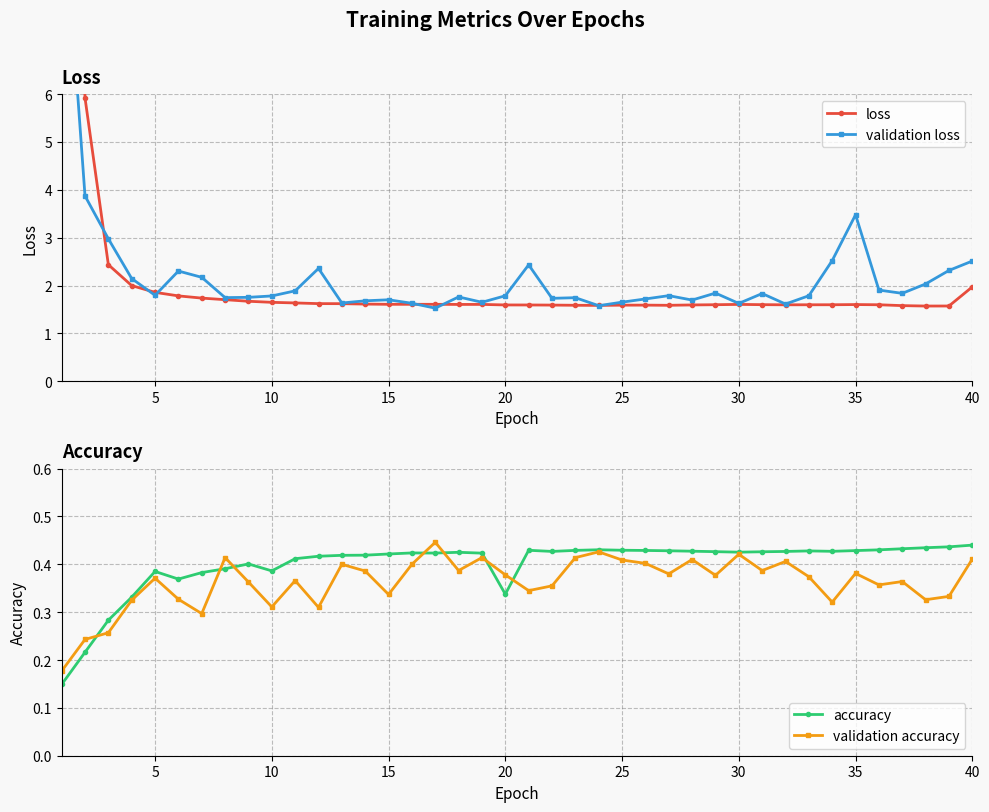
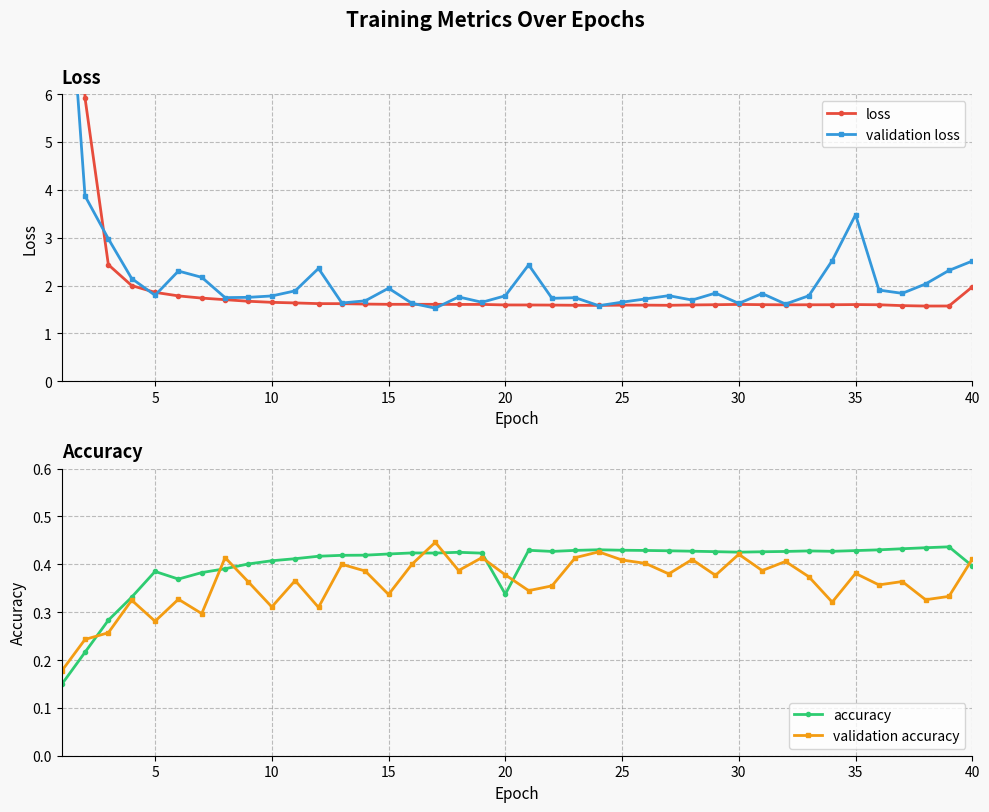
  {
    "Loss": {
      "loss": {
        "5": 1.9,
        "10": 1.6,
        "15": 1.6,
        "20": 1.6,
        "25": 1.6,
        "35": 1.6,
        "40": 2.0
      },
      "validation loss": {
        "5": 1.8,
        "10": 1.8,
-       "15": 1.7,
+       "15": 1.9,
        "20": 1.8,
        "25": 1.7,
        "35": 3.5,
        "40": 2.5
      }
    },
    "Accuracy": {
      "accuracy": {
        "5": 0.39,
-       "10": 0.39,
+       "10": 0.41,
        "15": 0.42,
        "20": 0.34,
        "25": 0.43,
        "35": 0.43,
-       "40": 0.44
+       "40": 0.40
      },
      "validation accuracy": {
-       "5": 0.37,
+       "5": 0.28,
        "10": 0.31,
        "15": 0.34,
        "20": 0.38,
        "25": 0.41,
        "35": 0.38,
        "40": 0.41
      }
    }
  }
